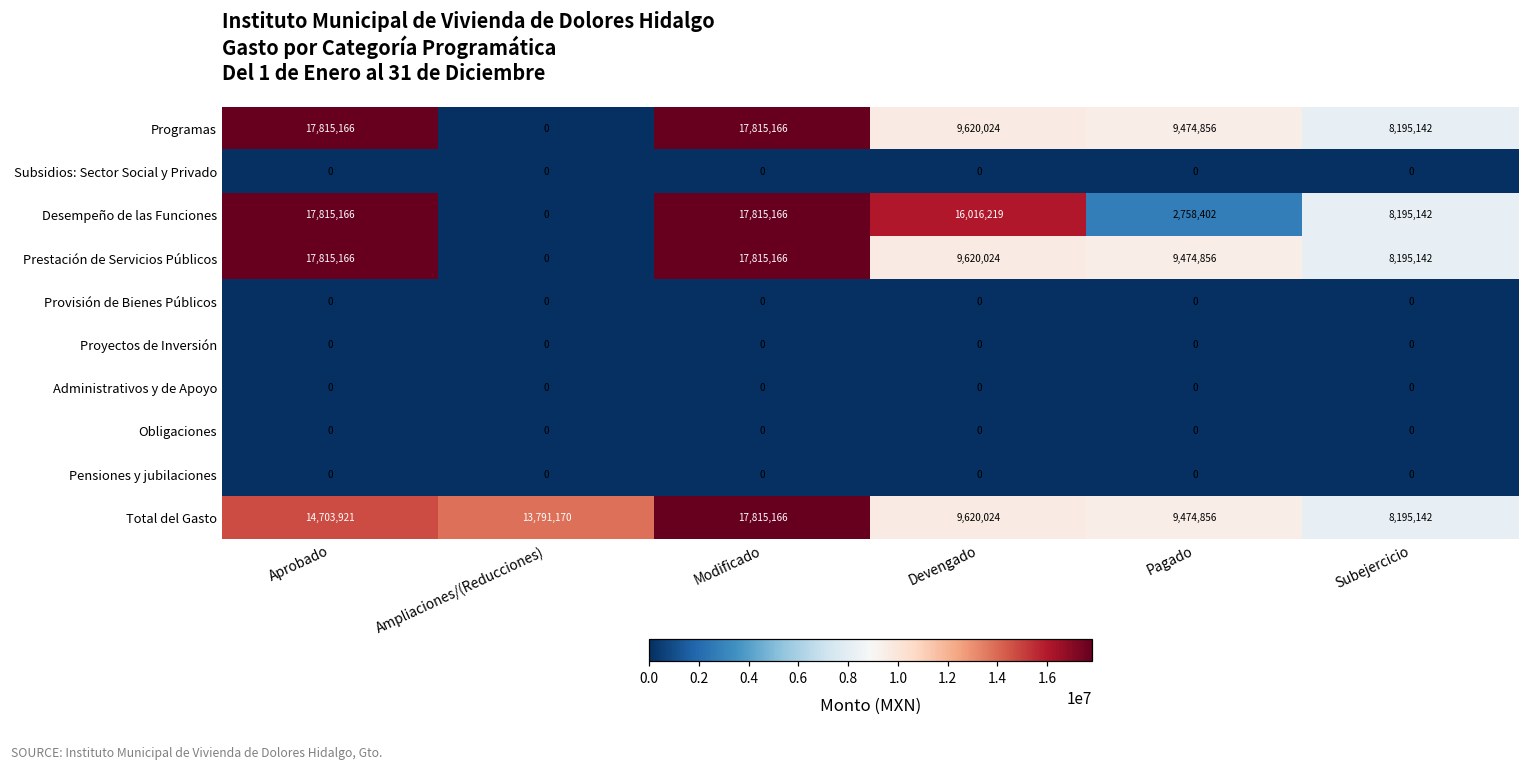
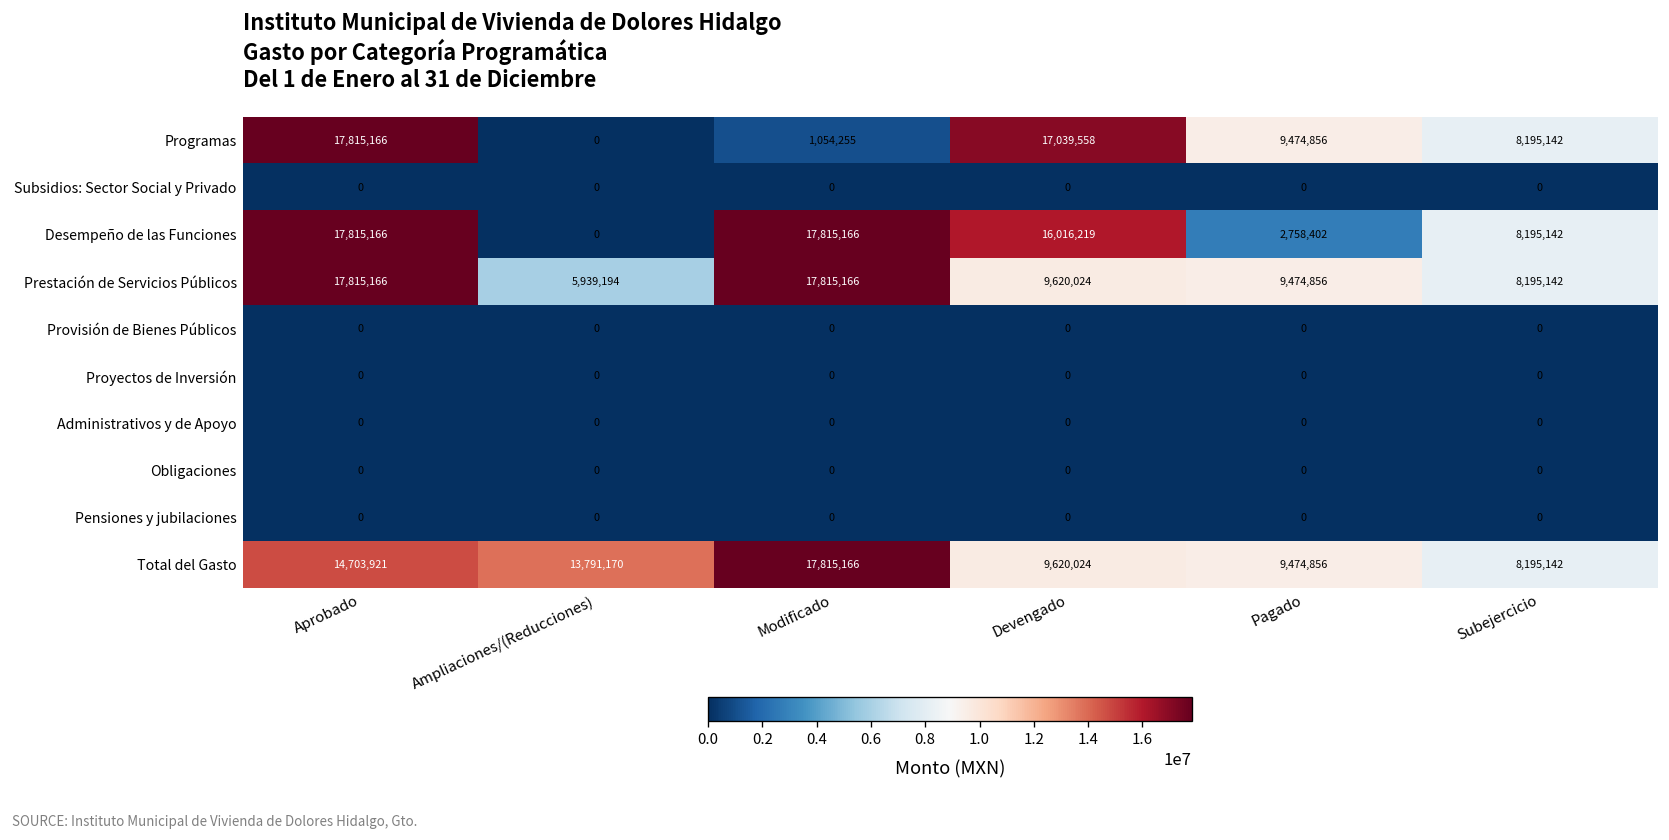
  {
    "Programas": {
      "Aprobado": "17,815,166",
      "Ampliaciones/(Reducciones)": "0",
-     "Modificado": "17,815,166",
-     "Devengado": "9,620,024",
+     "Modificado": "1,054,255",
+     "Devengado": "17,039,558",
      "Pagado": "9,474,856",
      "Subejercicio": "8,195,142"
    },
    "Subsidios: Sector Social y Privado": {
      "Aprobado": "0",
      "Ampliaciones/(Reducciones)": "0",
      "Modificado": "0",
      "Devengado": "0",
      "Pagado": "0",
      "Subejercicio": "0"
    },
    "Desempeño de las Funciones": {
      "Aprobado": "17,815,166",
      "Ampliaciones/(Reducciones)": "0",
      "Modificado": "17,815,166",
      "Devengado": "16,016,219",
      "Pagado": "2,758,402",
      "Subejercicio": "8,195,142"
    },
    "Prestación de Servicios Públicos": {
      "Aprobado": "17,815,166",
-     "Ampliaciones/(Reducciones)": "0",
+     "Ampliaciones/(Reducciones)": "5,939,194",
      "Modificado": "17,815,166",
      "Devengado": "9,620,024",
      "Pagado": "9,474,856",
      "Subejercicio": "8,195,142"
    },
    "Provisión de Bienes Públicos": {
      "Aprobado": "0",
      "Ampliaciones/(Reducciones)": "0",
      "Modificado": "0",
      "Devengado": "0",
      "Pagado": "0",
      "Subejercicio": "0"
    },
    "Proyectos de Inversión": {
      "Aprobado": "0",
      "Ampliaciones/(Reducciones)": "0",
      "Modificado": "0",
      "Devengado": "0",
      "Pagado": "0",
      "Subejercicio": "0"
    },
    "Administrativos y de Apoyo": {
      "Aprobado": "0",
      "Ampliaciones/(Reducciones)": "0",
      "Modificado": "0",
      "Devengado": "0",
      "Pagado": "0",
      "Subejercicio": "0"
    },
    "Obligaciones": {
      "Aprobado": "0",
      "Ampliaciones/(Reducciones)": "0",
      "Modificado": "0",
      "Devengado": "0",
      "Pagado": "0",
      "Subejercicio": "0"
    },
    "Pensiones y jubilaciones": {
      "Aprobado": "0",
      "Ampliaciones/(Reducciones)": "0",
      "Modificado": "0",
      "Devengado": "0",
      "Pagado": "0",
      "Subejercicio": "0"
    },
    "Total del Gasto": {
      "Aprobado": "14,703,921",
      "Ampliaciones/(Reducciones)": "13,791,170",
      "Modificado": "17,815,166",
      "Devengado": "9,620,024",
      "Pagado": "9,474,856",
      "Subejercicio": "8,195,142"
    }
  }
